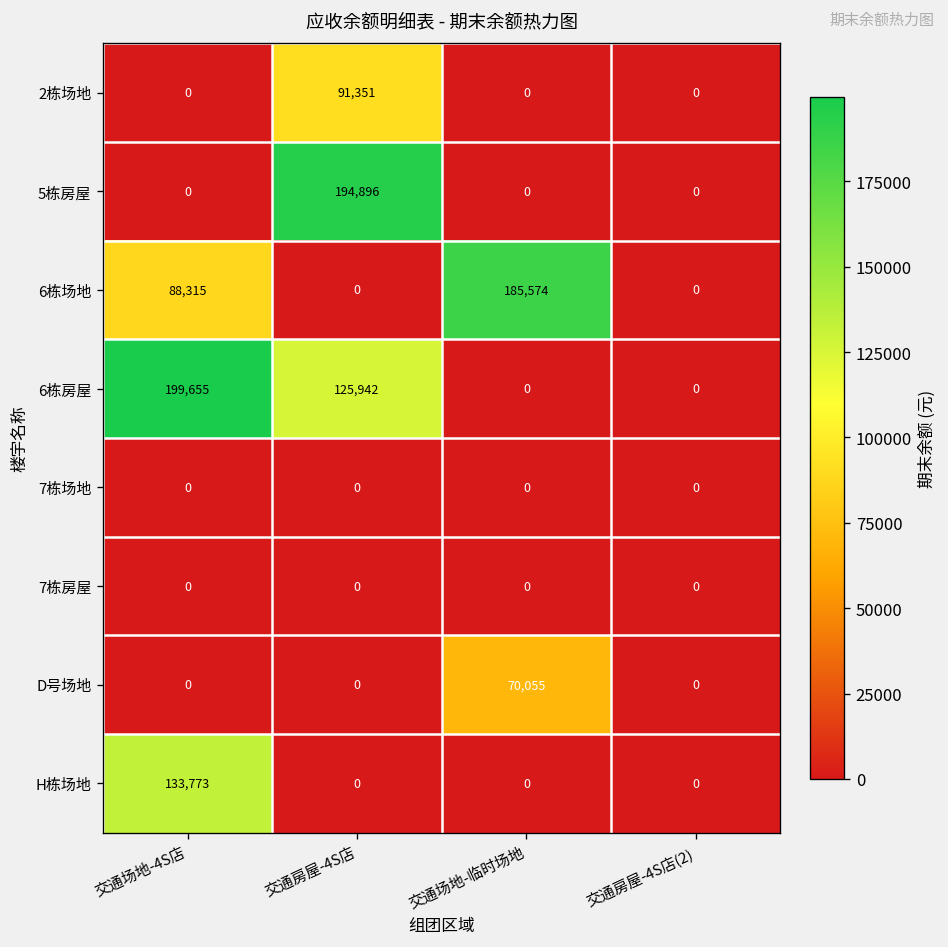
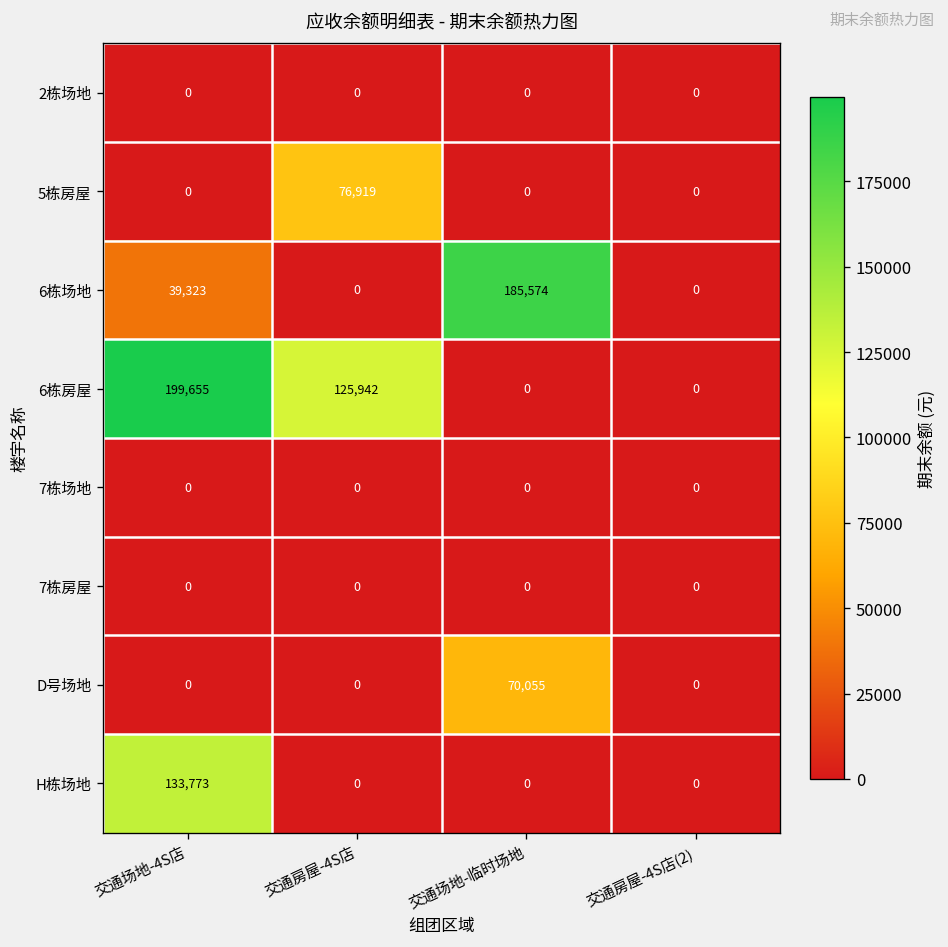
  {
    "2栋场地": {
      "交通场地-4S店": "0",
-     "交通房屋-4S店": "91,351",
+     "交通房屋-4S店": "0",
      "交通场地-临时场地": "0",
      "交通房屋-4S店(2)": "0"
    },
    "5栋房屋": {
      "交通场地-4S店": "0",
-     "交通房屋-4S店": "194,896",
+     "交通房屋-4S店": "76,919",
      "交通场地-临时场地": "0",
      "交通房屋-4S店(2)": "0"
    },
    "6栋场地": {
-     "交通场地-4S店": "88,315",
+     "交通场地-4S店": "39,323",
      "交通房屋-4S店": "0",
      "交通场地-临时场地": "185,574",
      "交通房屋-4S店(2)": "0"
    },
    "6栋房屋": {
      "交通场地-4S店": "199,655",
      "交通房屋-4S店": "125,942",
      "交通场地-临时场地": "0",
      "交通房屋-4S店(2)": "0"
    },
    "7栋场地": {
      "交通场地-4S店": "0",
      "交通房屋-4S店": "0",
      "交通场地-临时场地": "0",
      "交通房屋-4S店(2)": "0"
    },
    "7栋房屋": {
      "交通场地-4S店": "0",
      "交通房屋-4S店": "0",
      "交通场地-临时场地": "0",
      "交通房屋-4S店(2)": "0"
    },
    "D号场地": {
      "交通场地-4S店": "0",
      "交通房屋-4S店": "0",
      "交通场地-临时场地": "70,055",
      "交通房屋-4S店(2)": "0"
    },
    "H栋场地": {
      "交通场地-4S店": "133,773",
      "交通房屋-4S店": "0",
      "交通场地-临时场地": "0",
      "交通房屋-4S店(2)": "0"
    }
  }
